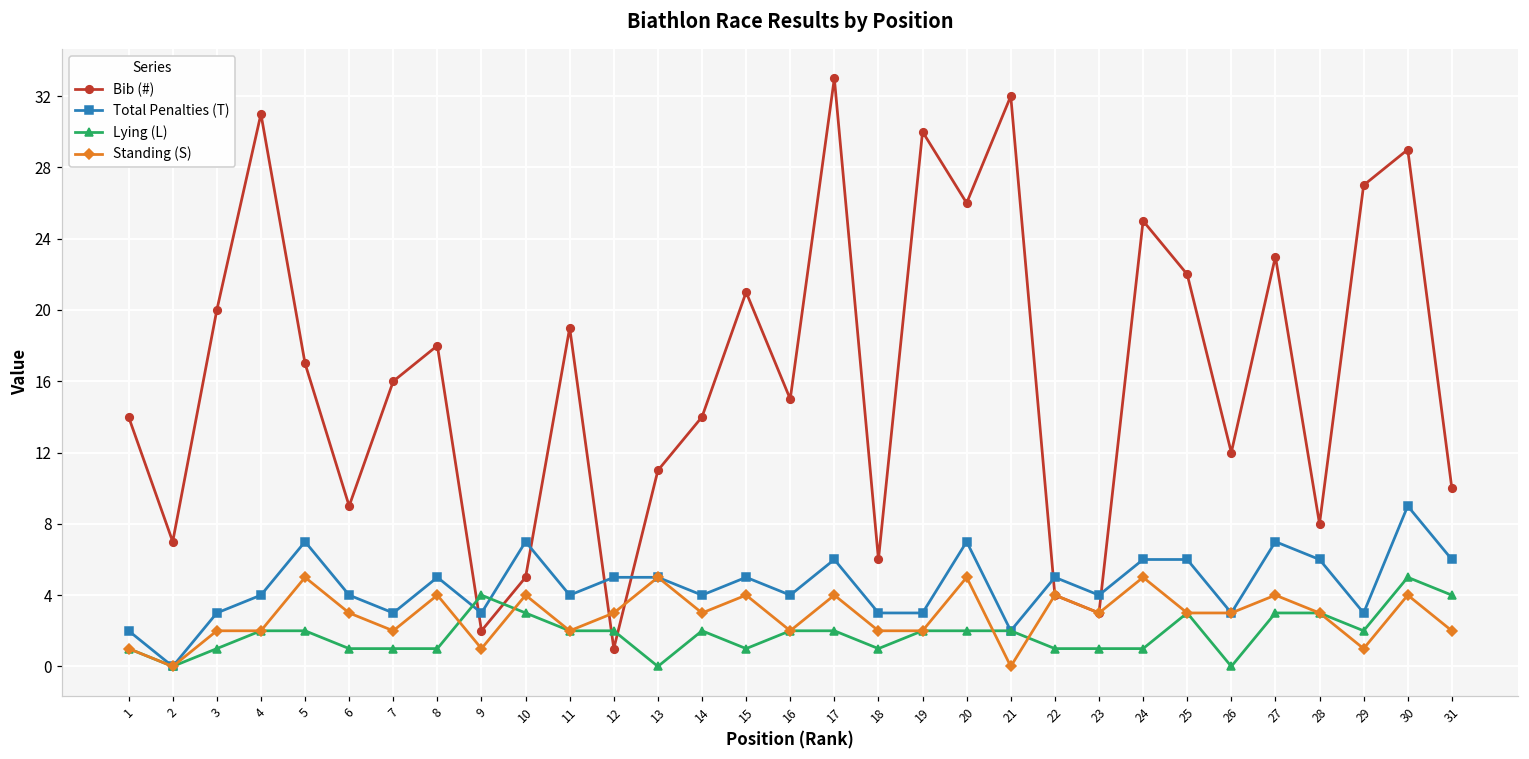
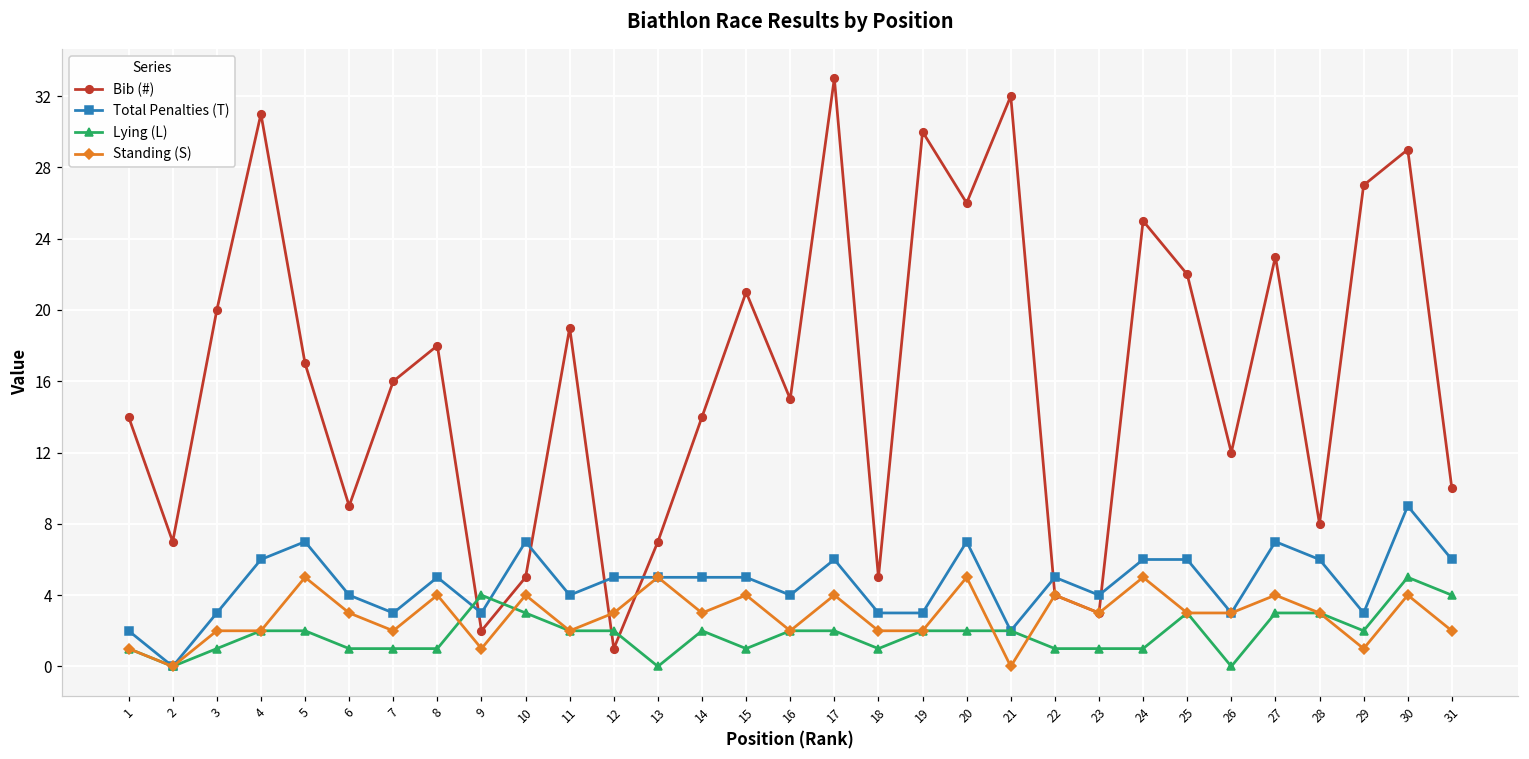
  {
    "Bib (#)": {
      "1": 14,
      "2": 7,
      "3": 20,
      "4": 31,
      "5": 17,
      "6": 9,
      "7": 16,
      "8": 18,
      "9": 2,
      "10": 5,
      "11": 19,
      "12": 1,
-     "13": 11,
+     "13": 7,
      "14": 14,
      "15": 21,
      "16": 15,
      "17": 33,
-     "18": 6,
+     "18": 5,
      "19": 30,
      "20": 26,
      "21": 32,
      "24": 25,
      "25": 22,
      "26": 12,
      "27": 23,
      "28": 8,
      "29": 27,
      "30": 29,
      "31": 10
    },
    "Total Penalties (T)": {
      "1": 2,
      "3": 3,
-     "4": 4,
+     "4": 6,
      "5": 7,
      "6": 4,
      "7": 3,
      "8": 5,
      "9": 3,
      "10": 7,
      "11": 4,
      "12": 5,
-     "14": 4,
+     "14": 5,
      "15": 5,
      "16": 4,
      "17": 6,
      "18": 3,
      "19": 3,
      "20": 7,
      "22": 5,
      "23": 4,
      "24": 6,
      "25": 6,
      "27": 7,
      "28": 6,
      "29": 3,
      "30": 9,
      "31": 6
    },
    "Lying (L)": {
      "3": 1,
      "5": 2,
      "6": 1,
      "7": 1,
      "8": 1,
      "9": 4,
      "10": 3,
      "12": 2,
      "13": 0,
      "14": 2,
      "15": 1,
      "17": 2,
      "18": 1,
      "20": 2,
      "22": 1,
      "23": 1,
      "24": 1,
      "26": 0,
      "27": 3,
      "29": 2,
      "30": 5,
      "31": 4
    },
    "Standing (S)": {
      "3": 2,
      "5": 5,
      "6": 3,
      "7": 2,
      "8": 4,
      "9": 1,
      "10": 4,
      "12": 3,
      "14": 3,
      "15": 4,
      "17": 4,
      "18": 2,
      "20": 5,
      "21": 0,
      "24": 5,
      "27": 4,
      "29": 1,
      "30": 4,
      "31": 2
    }
  }
